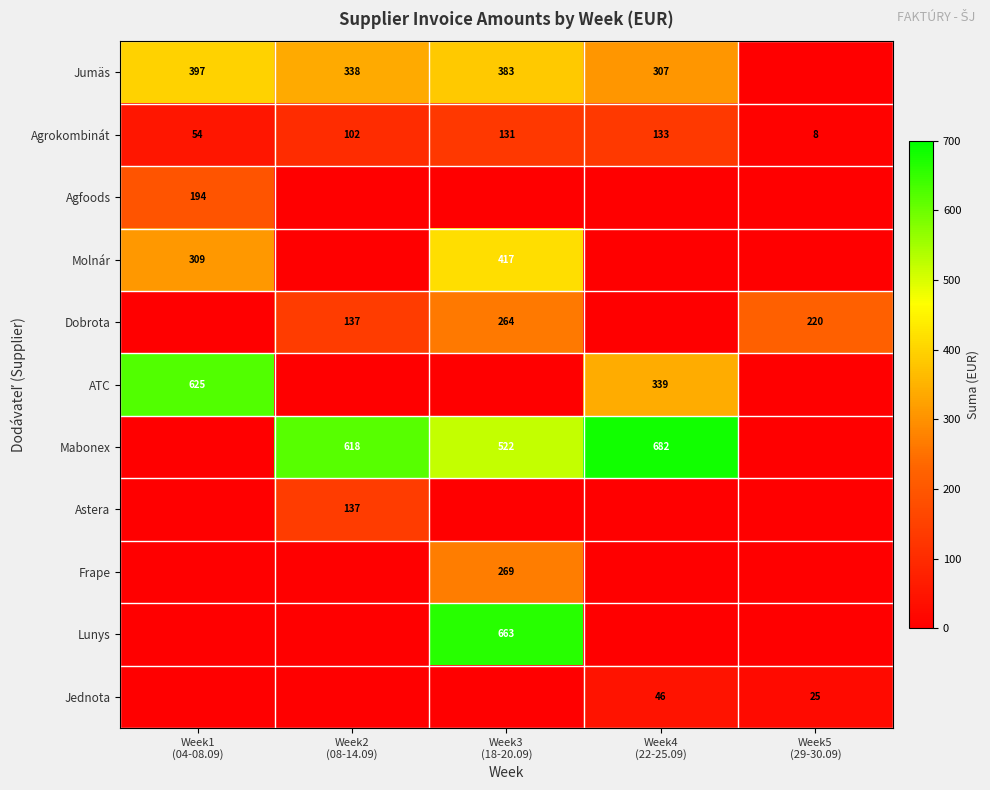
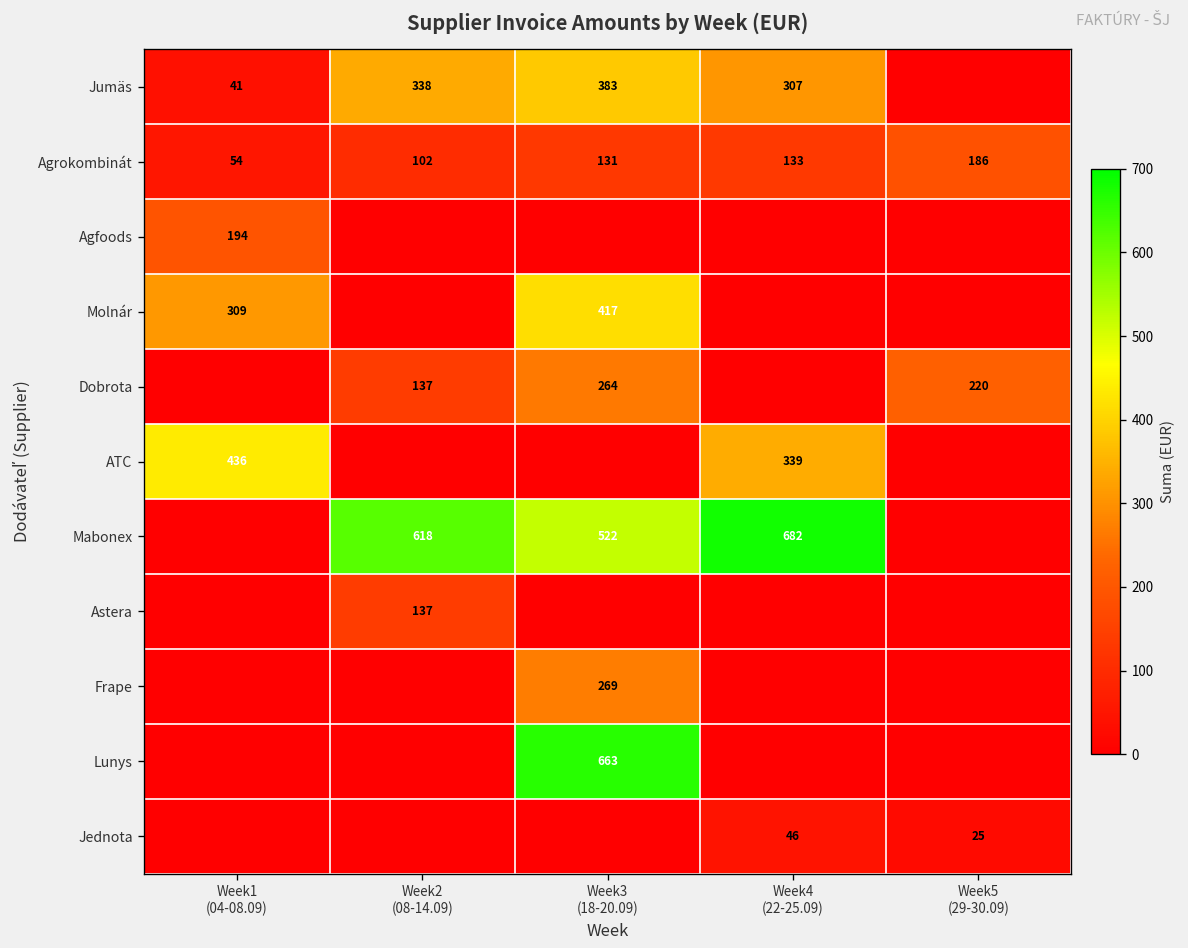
  {
    "Jumäs": {
-     "Week1 (04-08.09)": 397,
+     "Week1 (04-08.09)": 41,
      "Week2 (08-14.09)": 338,
      "Week3 (18-20.09)": 383,
      "Week4 (22-25.09)": 307
    },
    "Agrokombinát": {
      "Week1 (04-08.09)": 54,
      "Week2 (08-14.09)": 102,
      "Week3 (18-20.09)": 131,
      "Week4 (22-25.09)": 133,
-     "Week5 (29-30.09)": 8
+     "Week5 (29-30.09)": 186
    },
    "Agfoods": {
      "Week1 (04-08.09)": 194
    },
    "Molnár": {
      "Week1 (04-08.09)": 309,
      "Week3 (18-20.09)": 417
    },
    "Dobrota": {
      "Week2 (08-14.09)": 137,
      "Week3 (18-20.09)": 264,
      "Week5 (29-30.09)": 220
    },
    "ATC": {
-     "Week1 (04-08.09)": 625,
+     "Week1 (04-08.09)": 436,
      "Week4 (22-25.09)": 339
    },
    "Mabonex": {
      "Week2 (08-14.09)": 618,
      "Week3 (18-20.09)": 522,
      "Week4 (22-25.09)": 682
    },
    "Astera": {
      "Week2 (08-14.09)": 137
    },
    "Frape": {
      "Week3 (18-20.09)": 269
    },
    "Lunys": {
      "Week3 (18-20.09)": 663
    },
    "Jednota": {
      "Week4 (22-25.09)": 46,
      "Week5 (29-30.09)": 25
    }
  }
